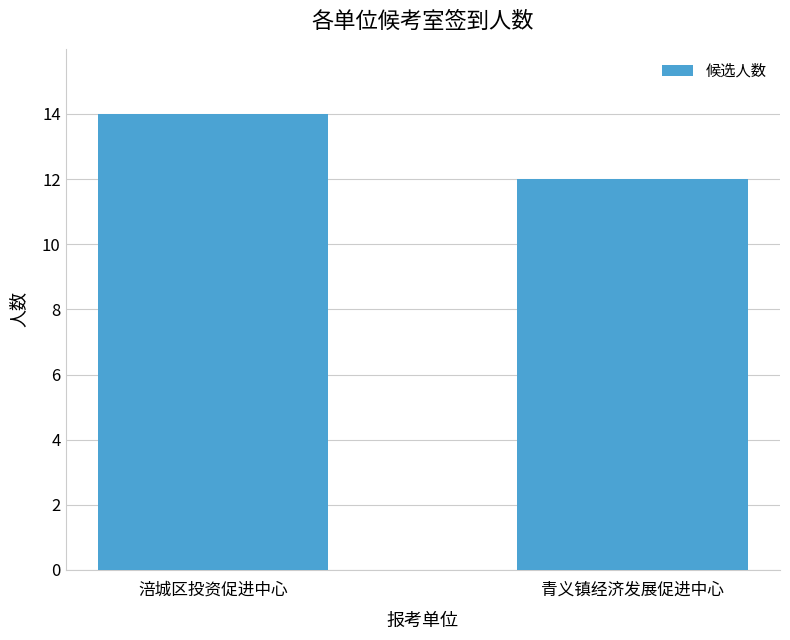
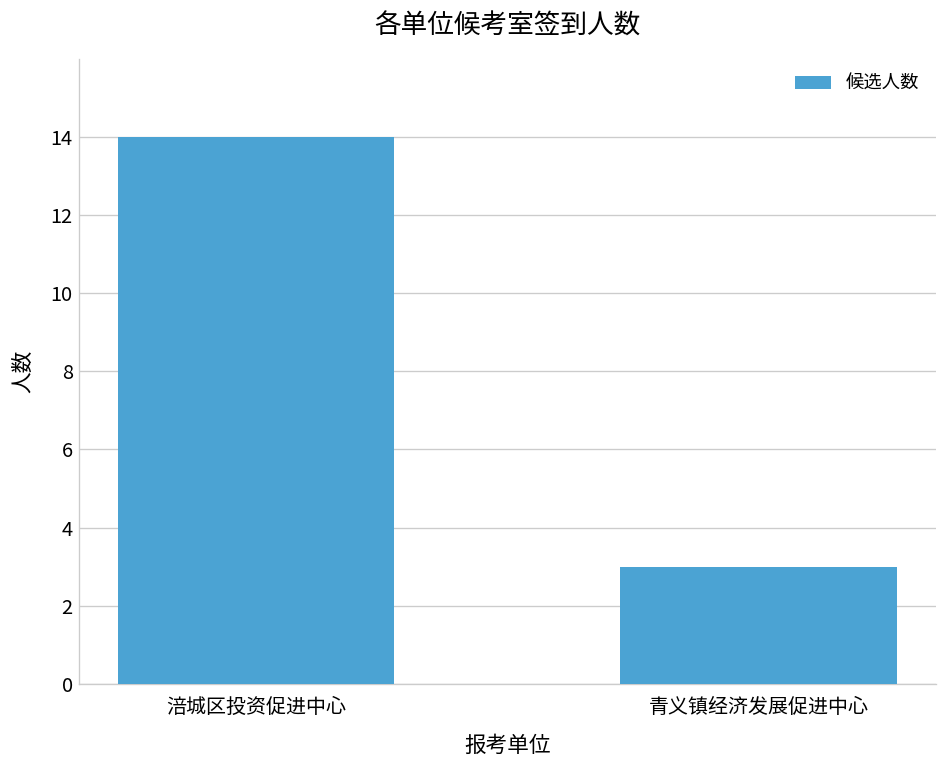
  {
    "涪城区投资促进中心": 14,
-   "青义镇经济发展促进中心": 12
+   "青义镇经济发展促进中心": 3
  }
